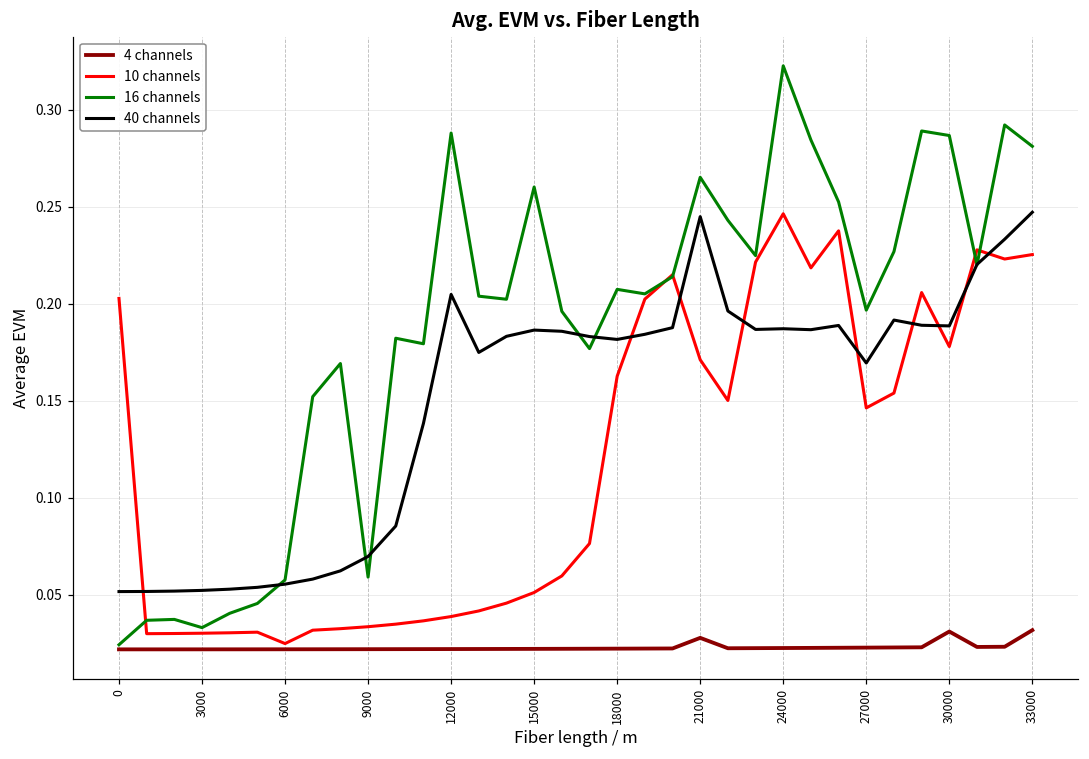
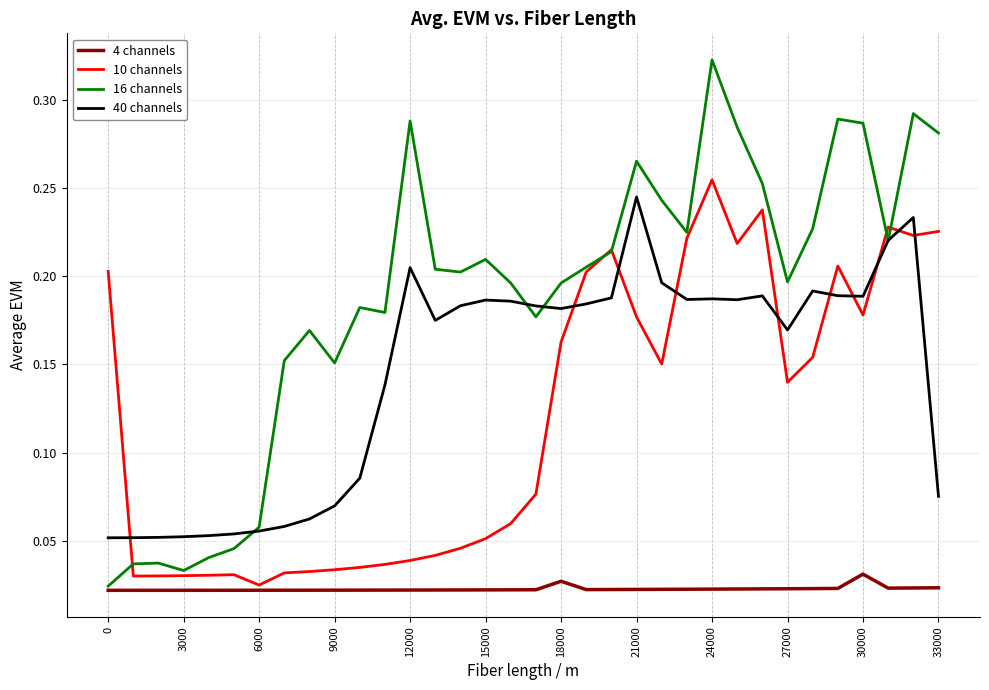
  {
    "4 channels": {
      "0": 0.022,
      "3000": 0.022,
      "6000": 0.022,
      "9000": 0.022,
      "12000": 0.022,
      "15000": 0.022,
-     "18000": 0.022,
-     "21000": 0.028,
+     "18000": 0.027,
+     "21000": 0.022,
      "24000": 0.023,
      "27000": 0.023,
      "30000": 0.031,
-     "33000": 0.032
+     "33000": 0.023
    },
    "10 channels": {
      "0": 0.203,
      "3000": 0.030,
      "6000": 0.025,
      "9000": 0.034,
      "12000": 0.039,
      "15000": 0.051,
      "18000": 0.163,
-     "21000": 0.171,
-     "24000": 0.246,
-     "27000": 0.146,
+     "21000": 0.177,
+     "24000": 0.255,
+     "27000": 0.140,
      "30000": 0.178,
      "33000": 0.225
    },
    "16 channels": {
      "0": 0.024,
      "3000": 0.033,
      "6000": 0.058,
-     "9000": 0.059,
+     "9000": 0.151,
      "12000": 0.288,
-     "15000": 0.260,
-     "18000": 0.207,
+     "15000": 0.210,
+     "18000": 0.196,
      "21000": 0.265,
      "24000": 0.323,
      "27000": 0.197,
      "30000": 0.287,
      "33000": 0.281
    },
    "40 channels": {
      "0": 0.052,
      "3000": 0.052,
      "6000": 0.056,
      "9000": 0.070,
      "12000": 0.205,
      "15000": 0.186,
      "18000": 0.182,
      "21000": 0.245,
      "24000": 0.187,
      "27000": 0.170,
      "30000": 0.189,
-     "33000": 0.247
+     "33000": 0.075
    }
  }
